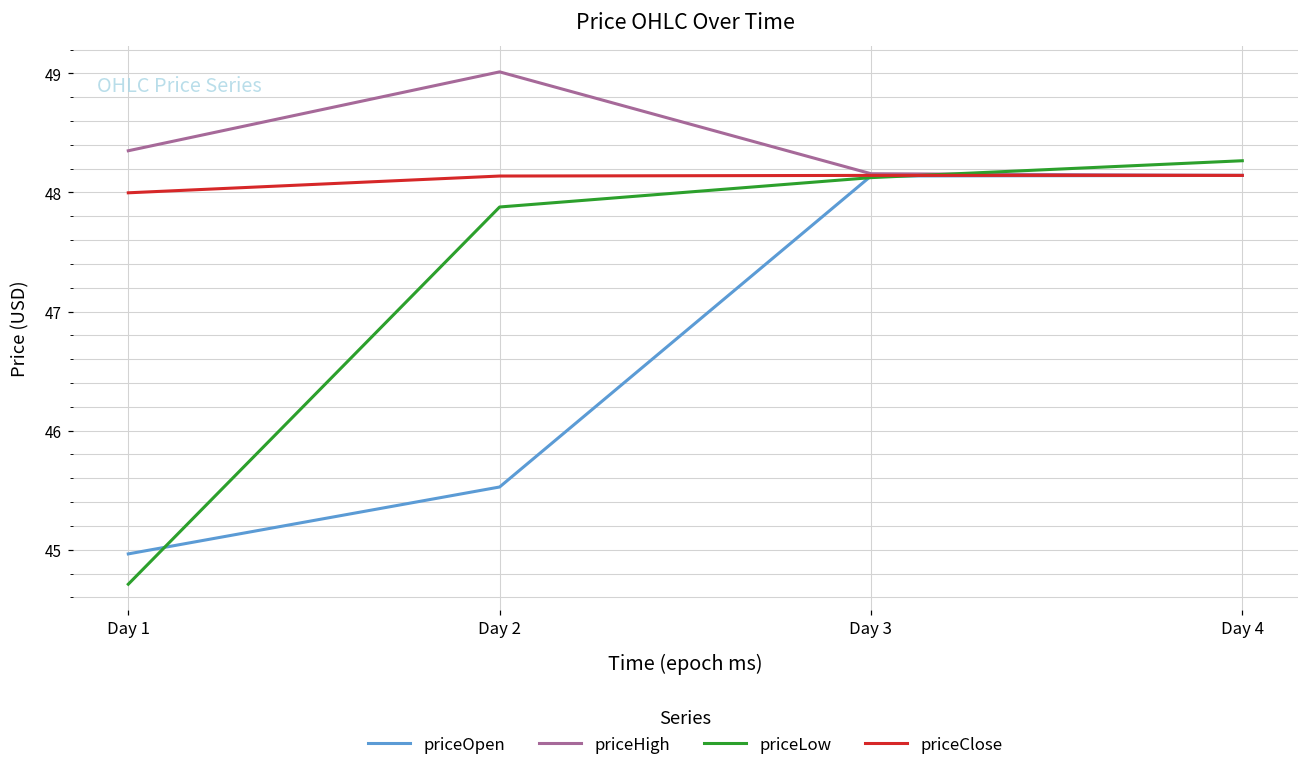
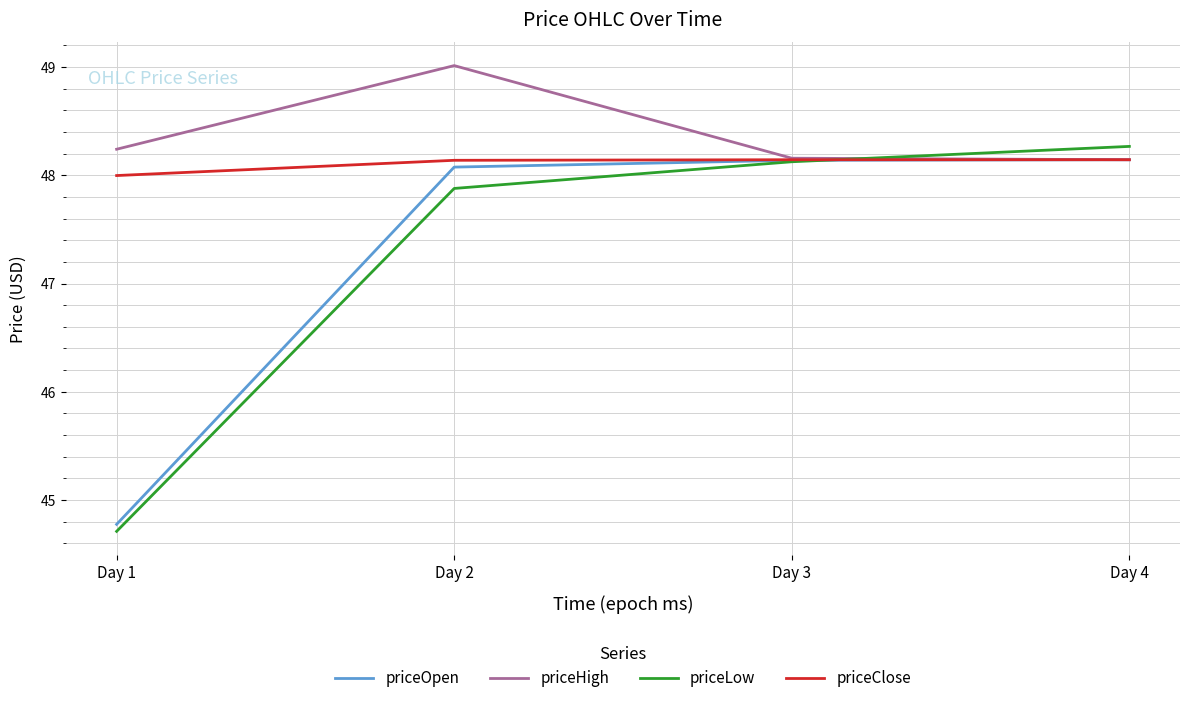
  {
    "priceOpen": {
-     "Day 1": 44.96,
-     "Day 2": 45.53
+     "Day 1": 44.78,
+     "Day 2": 48.08
    },
    "priceHigh": {
-     "Day 1": 48.35,
+     "Day 1": 48.24,
      "Day 2": 49.01
    },
    "priceLow": {
      "Day 1": 44.71,
      "Day 2": 47.88,
      "Day 4": 48.27
    },
    "priceClose": {
      "Day 1": 48.00,
      "Day 2": 48.14
    }
  }
